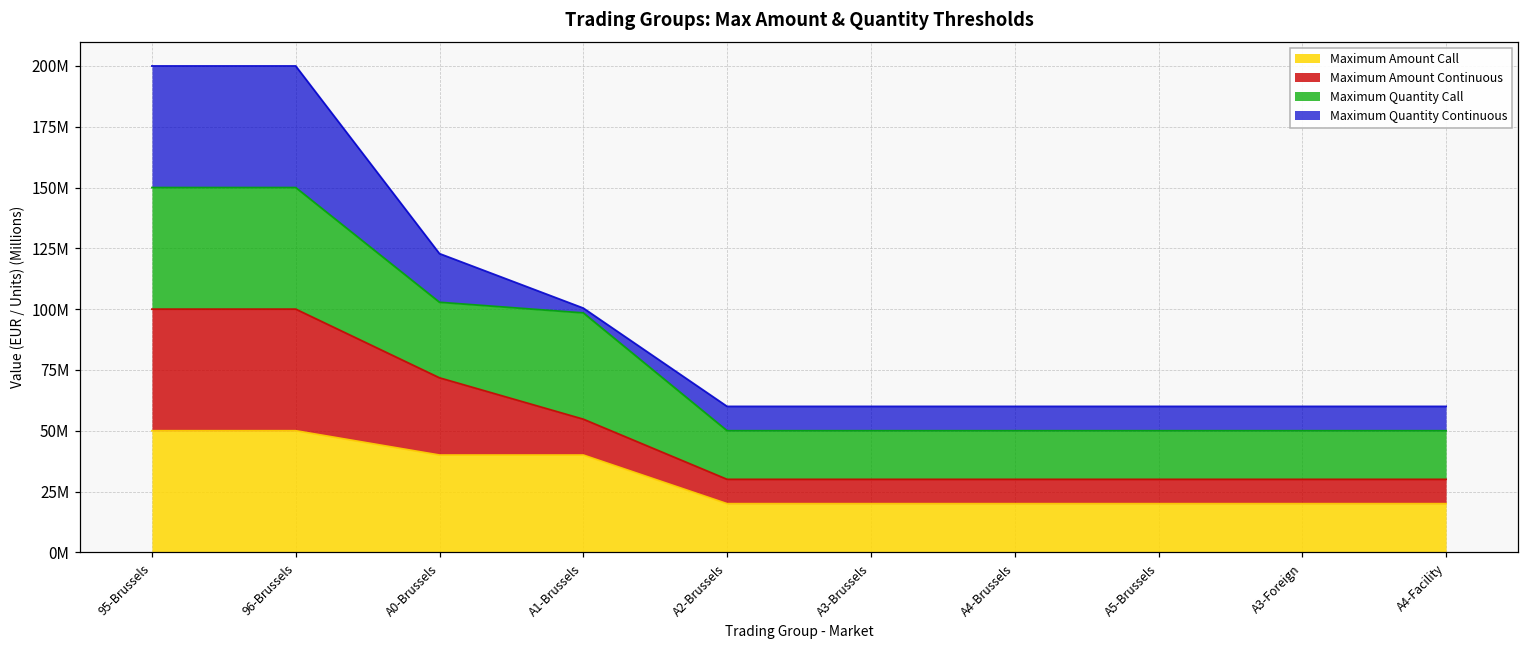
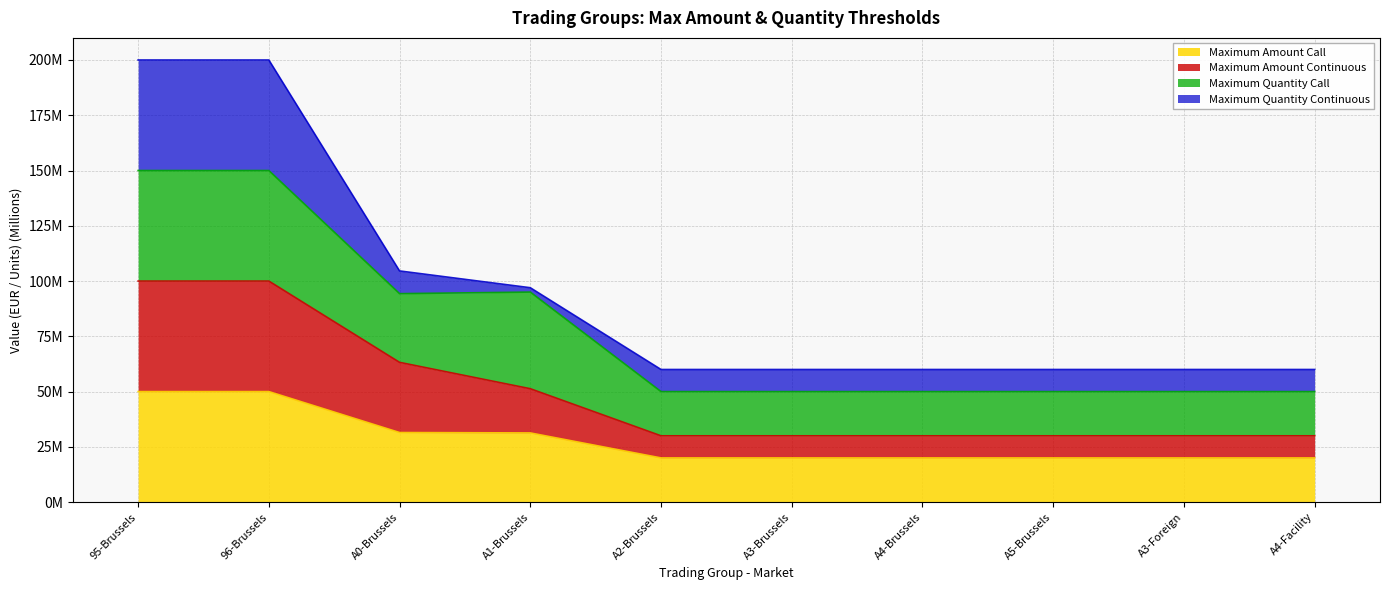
  {
    "Maximum Amount Call": {
      "95-Brussels": 50000000,
      "96-Brussels": 50000000,
-     "A0-Brussels": 40000000,
-     "A1-Brussels": 40000000,
+     "A0-Brussels": 31000000,
+     "A1-Brussels": 31000000,
      "A2-Brussels": 20000000,
      "A3-Brussels": 20000000,
      "A4-Brussels": 20000000,
      "A5-Brussels": 20000000,
      "A3-Foreign": 20000000,
      "A4-Facility": 20000000
    },
    "Maximum Amount Continuous": {
      "95-Brussels": 50000000,
      "96-Brussels": 50000000,
      "A0-Brussels": 32000000,
-     "A1-Brussels": 15000000,
+     "A1-Brussels": 20000000,
      "A2-Brussels": 10000000,
      "A3-Brussels": 10000000,
      "A4-Brussels": 10000000,
      "A5-Brussels": 10000000,
      "A3-Foreign": 10000000,
      "A4-Facility": 10000000
    },
    "Maximum Quantity Call": {
      "95-Brussels": 50000000,
      "96-Brussels": 50000000,
      "A0-Brussels": 31000000,
      "A1-Brussels": 44000000,
      "A2-Brussels": 20000000,
      "A3-Brussels": 20000000,
      "A4-Brussels": 20000000,
      "A5-Brussels": 20000000,
      "A3-Foreign": 20000000,
      "A4-Facility": 20000000
    },
    "Maximum Quantity Continuous": {
      "95-Brussels": 50000000,
      "96-Brussels": 50000000,
-     "A0-Brussels": 20000000,
+     "A0-Brussels": 10000000,
      "A1-Brussels": 2000000,
      "A2-Brussels": 10000000,
      "A3-Brussels": 10000000,
      "A4-Brussels": 10000000,
      "A5-Brussels": 10000000,
      "A3-Foreign": 10000000,
      "A4-Facility": 10000000
    }
  }
